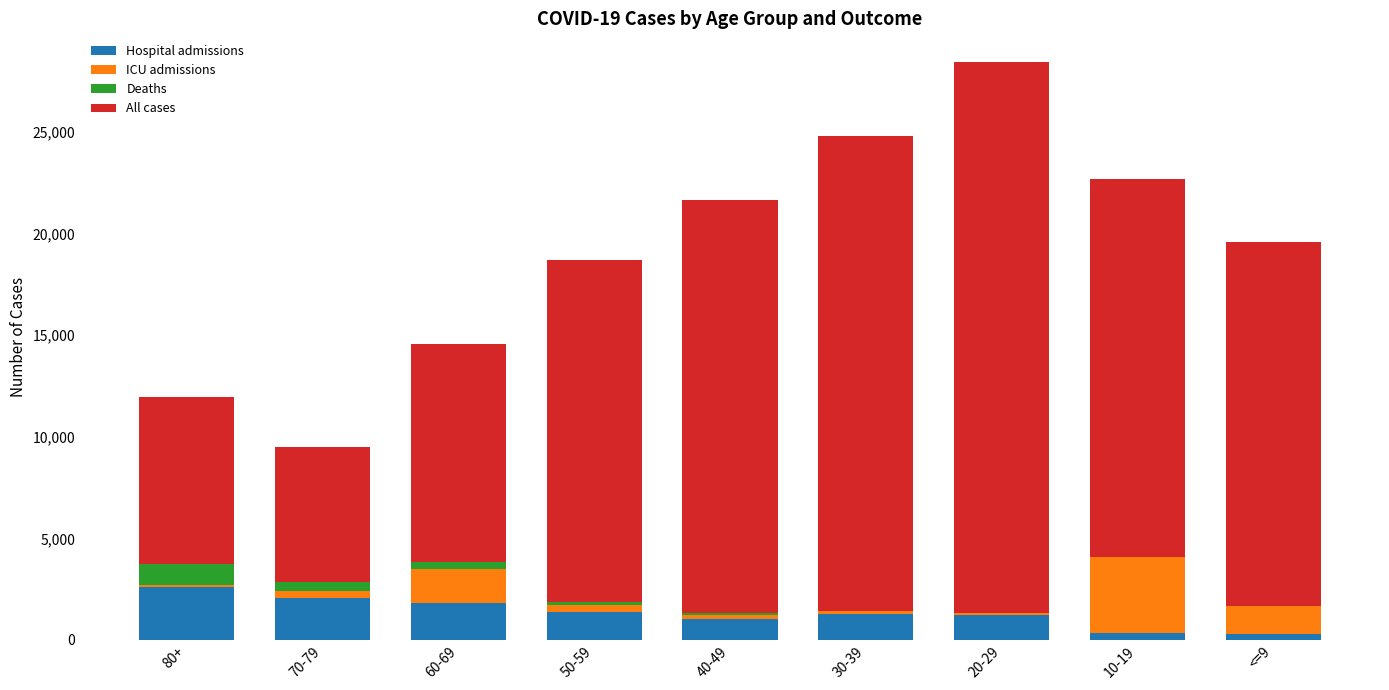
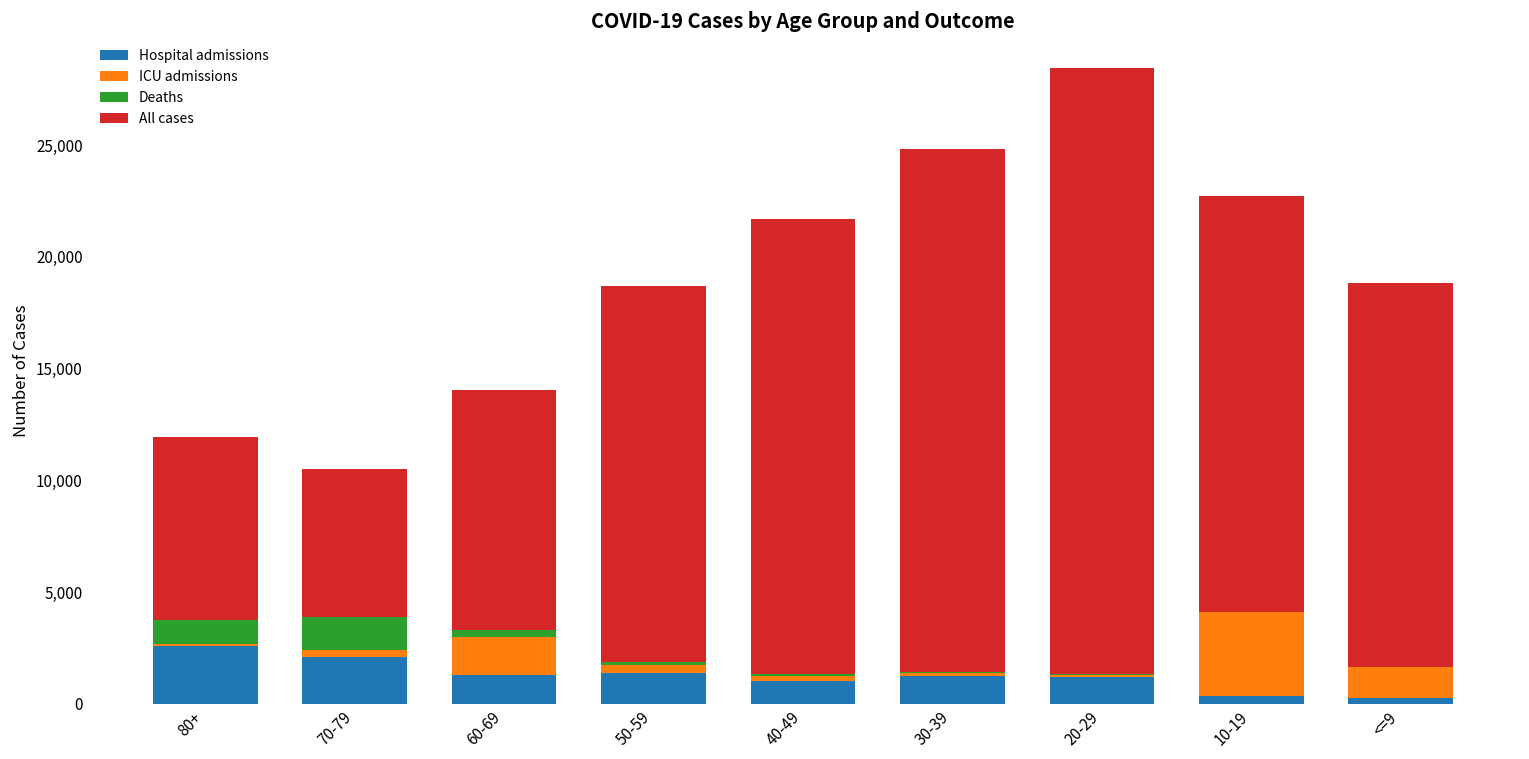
  {
    "Hospital admissions": {
      "80+": "2,600",
      "70-79": "2,100",
-     "60-69": "1,800",
+     "60-69": "1,300",
      "50-59": "1,400",
      "40-49": "1,000",
      "30-39": "1,300",
      "20-29": "1,200",
      "10-19": "400",
      "<=9": "300"
    },
    "ICU admissions": {
      "70-79": "300",
      "60-69": "1,700",
      "50-59": "300",
      "40-49": "200",
      "30-39": "100",
      "10-19": "3,700",
      "<=9": "1,400"
    },
    "Deaths": {
      "80+": "1,100",
-     "70-79": "500",
+     "70-79": "1,500",
      "60-69": "300",
      "50-59": "100"
    },
    "All cases": {
      "80+": "8,200",
      "70-79": "6,600",
      "60-69": "10,800",
      "50-59": "16,800",
      "40-49": "20,400",
      "30-39": "23,400",
      "20-29": "27,100",
      "10-19": "18,600",
-     "<=9": "17,900"
+     "<=9": "17,200"
    }
  }
